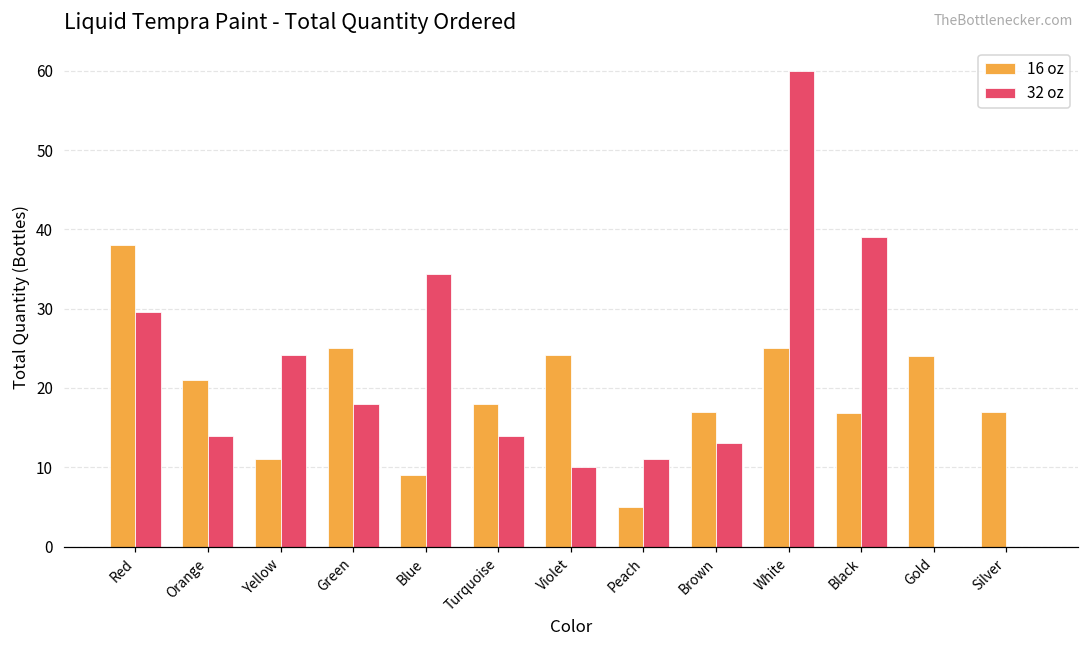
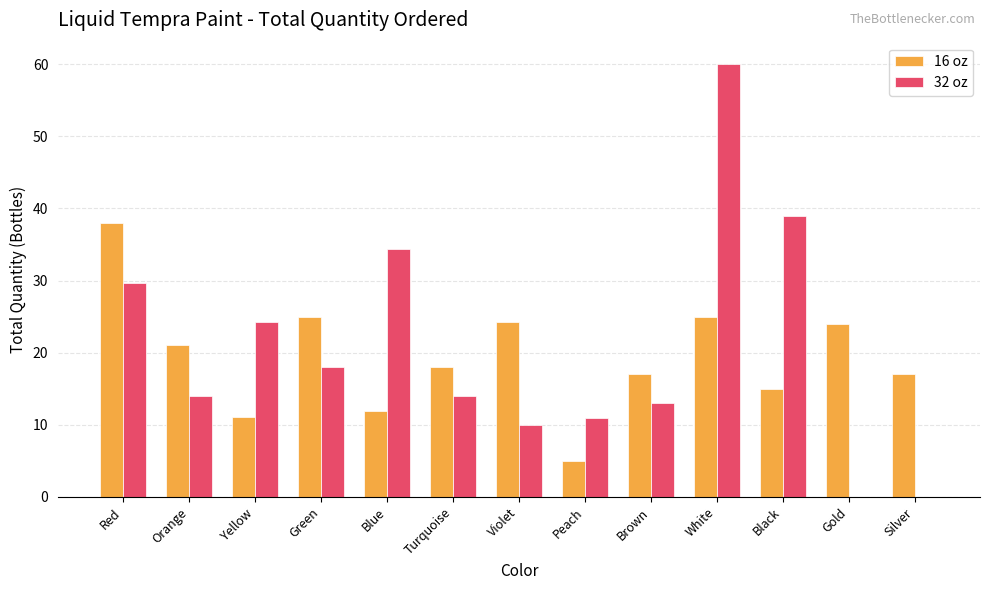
  {
    "16 oz": {
      "Red": 38,
      "Orange": 21,
      "Yellow": 11,
      "Green": 25,
-     "Blue": 9,
+     "Blue": 12,
      "Turquoise": 18,
      "Violet": 24,
      "Peach": 5,
      "Brown": 17,
      "White": 25,
-     "Black": 17,
+     "Black": 15,
      "Gold": 24,
      "Silver": 17
    },
    "32 oz": {
      "Red": 30,
      "Orange": 14,
      "Yellow": 24,
      "Green": 18,
      "Blue": 34,
      "Turquoise": 14,
      "Violet": 10,
      "Peach": 11,
      "Brown": 13,
      "White": 60,
      "Black": 39,
      "Gold": 0,
      "Silver": 0
    }
  }
